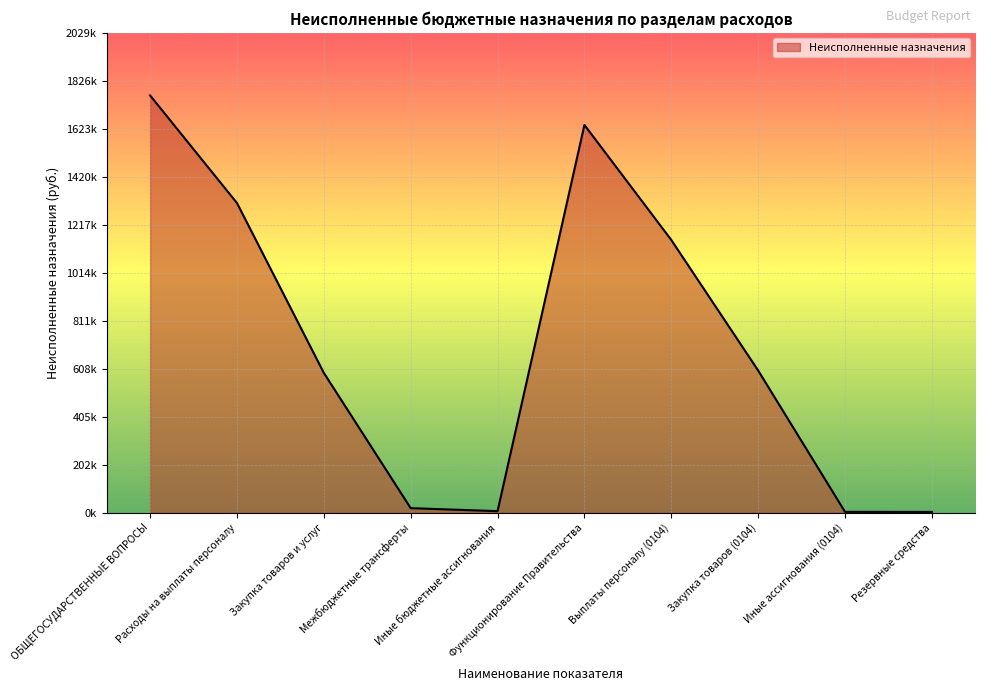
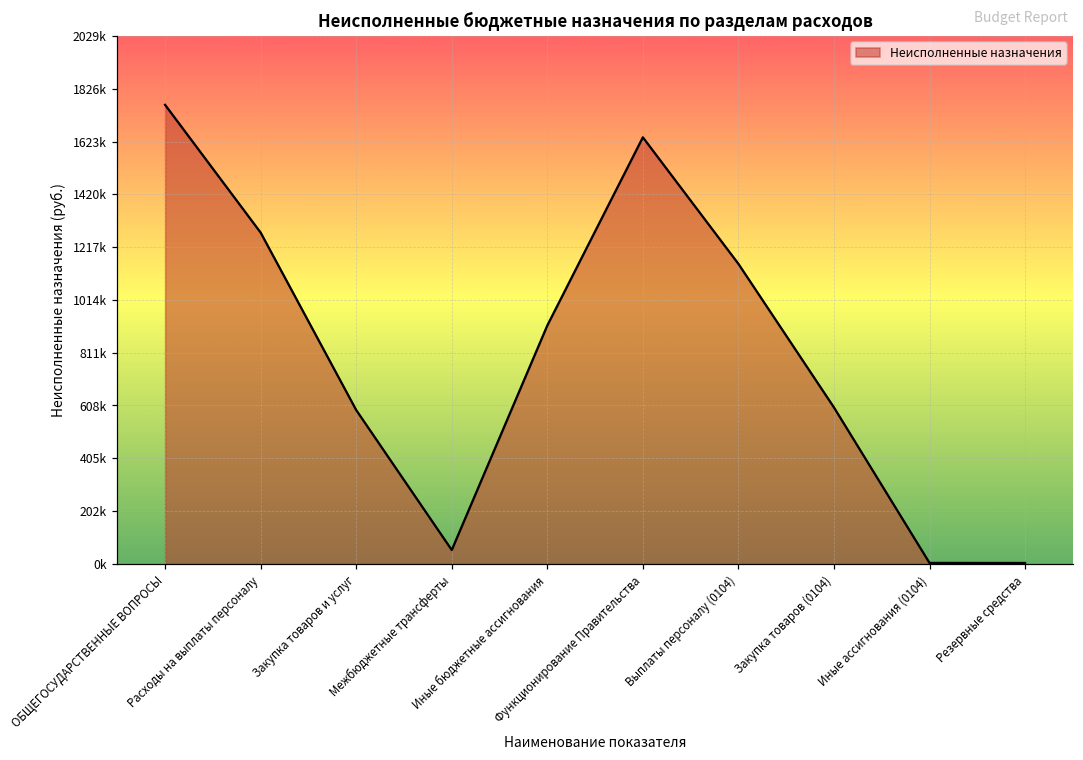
  {
    "ОБЩЕГОСУДАРСТВЕННЫЕ ВОПРОСЫ": 1760000,
-   "Расходы на выплаты персоналу": 1310000,
+   "Расходы на выплаты персоналу": 1270000,
    "Закупка товаров и услуг": 590000,
-   "Межбюджетные трансферты": 20000,
-   "Иные бюджетные ассигнования": 10000,
+   "Межбюджетные трансферты": 50000,
+   "Иные бюджетные ассигнования": 920000,
    "Функционирование Правительства": 1640000,
    "Выплаты персоналу (0104)": 1150000,
    "Закупка товаров (0104)": 600000,
    "Иные ассигнования (0104)": 0,
    "Резервные средства": 0
  }
